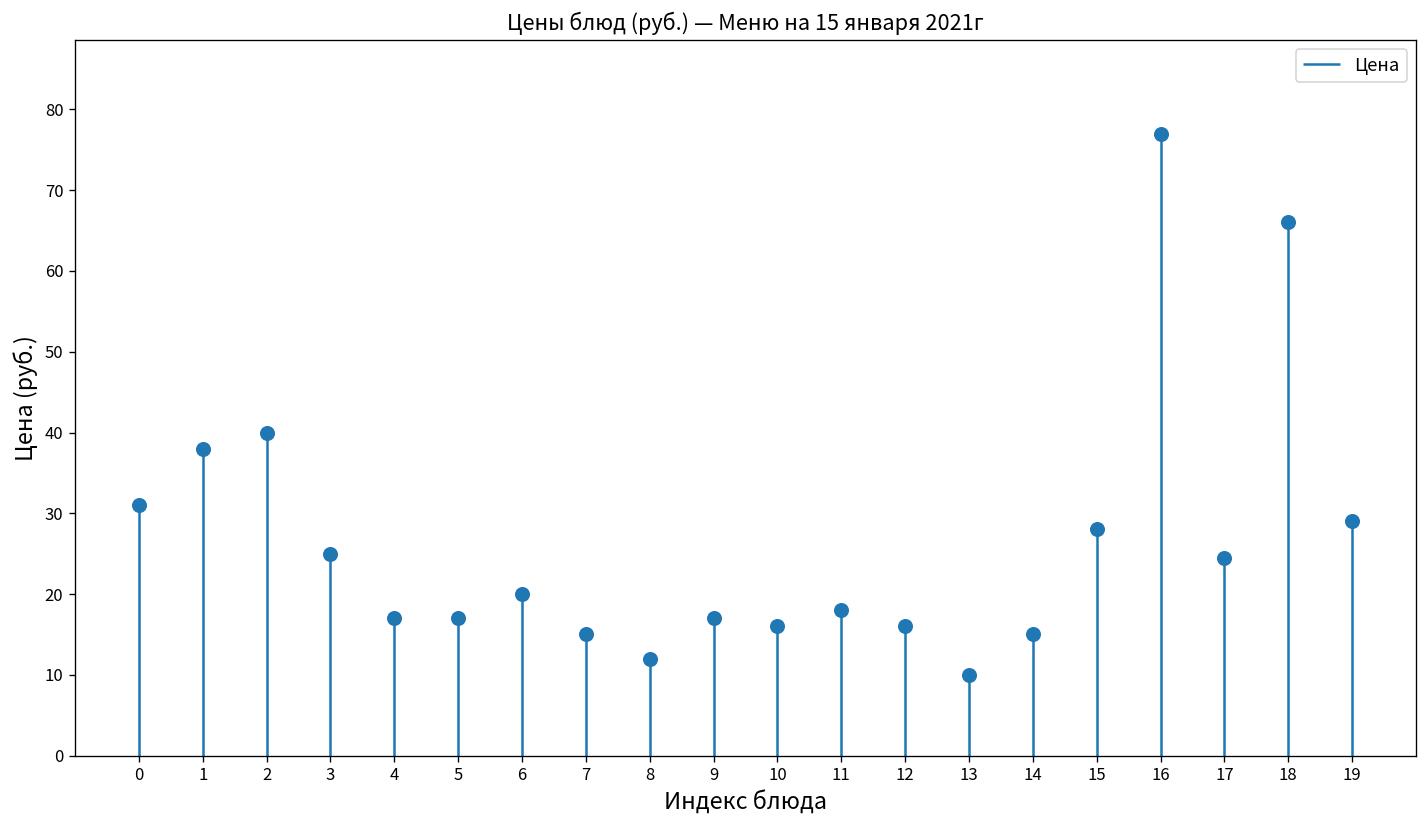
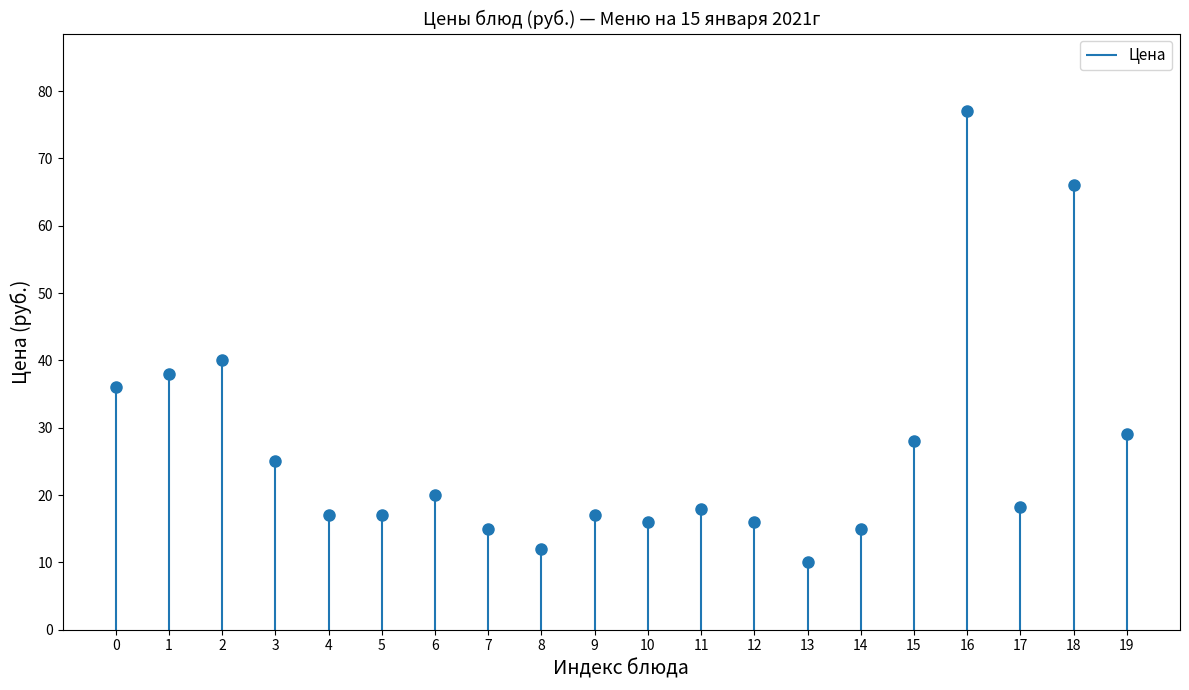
  {
-   "0": 31,
+   "0": 36,
    "1": 38,
    "2": 40,
    "3": 25,
    "4": 17,
    "5": 17,
    "6": 20,
    "7": 15,
    "8": 12,
    "9": 17,
    "10": 16,
    "11": 18,
    "12": 16,
    "13": 10,
    "14": 15,
    "15": 28,
    "16": 77,
-   "17": 25,
+   "17": 18,
    "18": 66,
    "19": 29
  }
